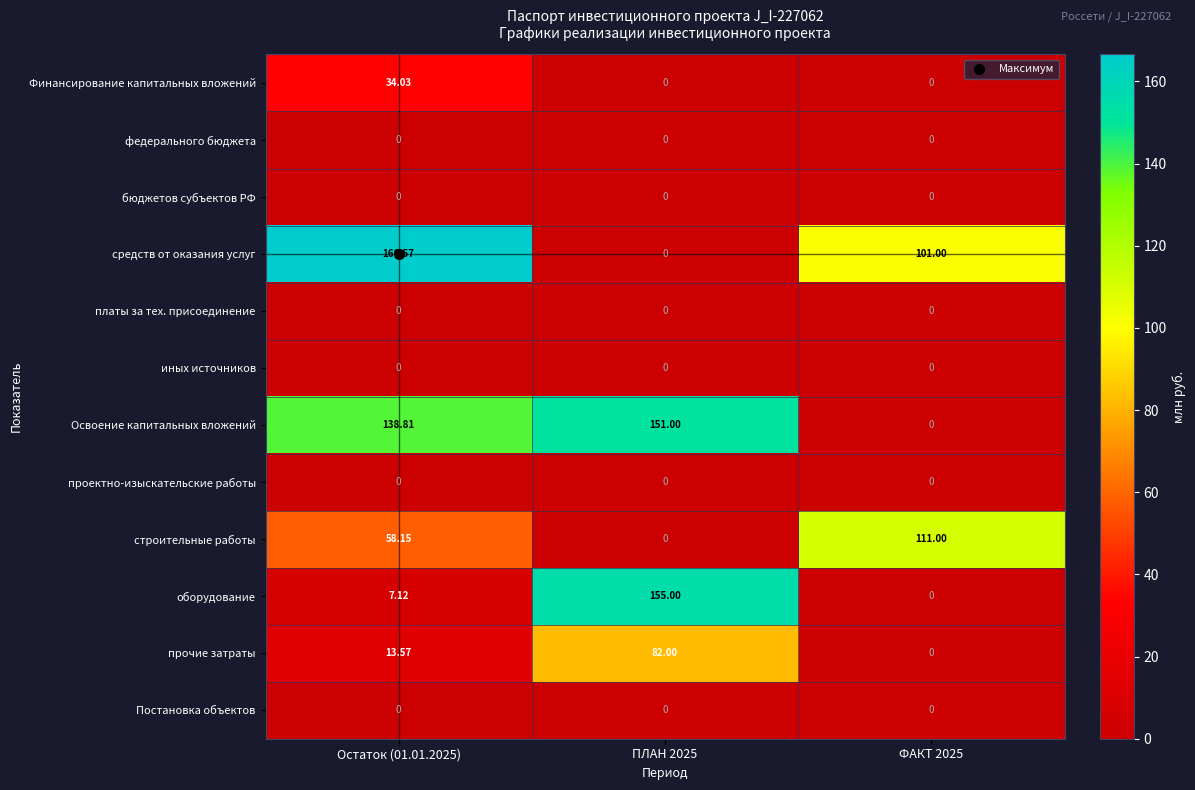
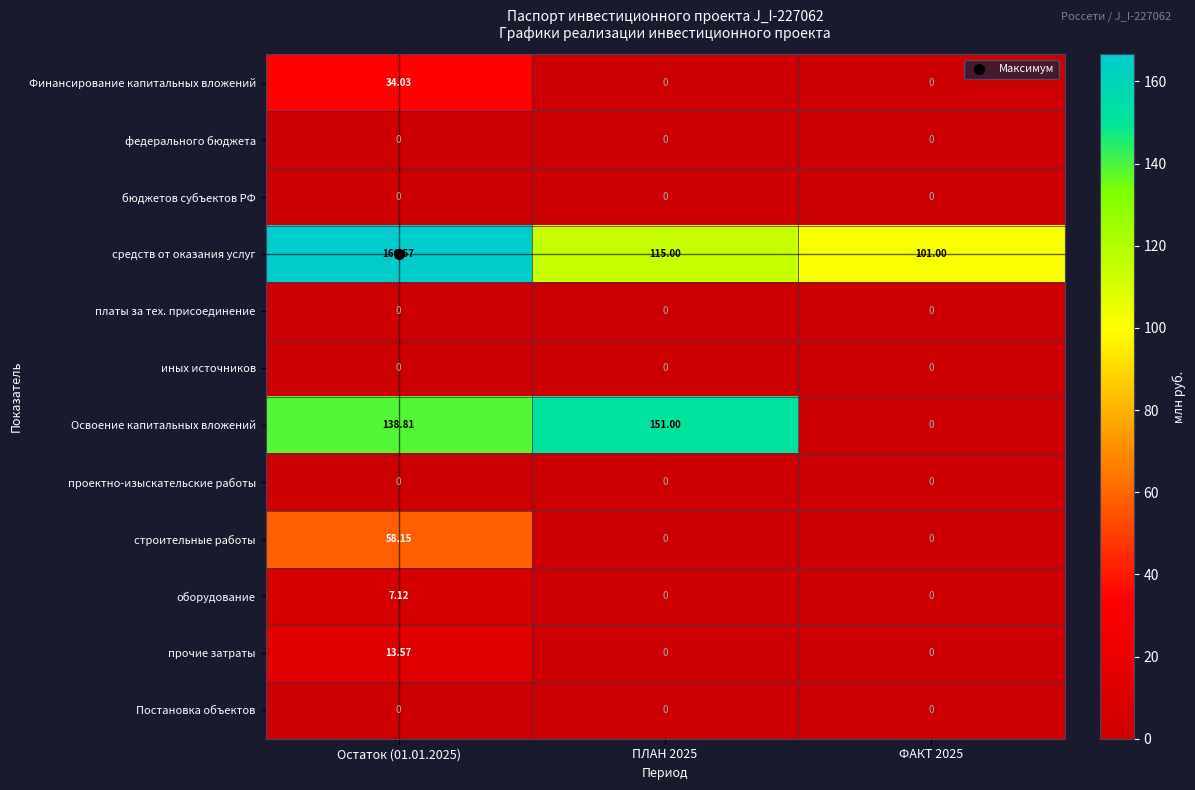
  {
    "Финансирование капитальных вложений": {
      "Остаток (01.01.2025)": 34.03,
      "ПЛАН 2025": 0,
      "ФАКТ 2025": 0
    },
    "федерального бюджета": {
      "Остаток (01.01.2025)": 0,
      "ПЛАН 2025": 0,
      "ФАКТ 2025": 0
    },
    "бюджетов субъектов РФ": {
      "Остаток (01.01.2025)": 0,
      "ПЛАН 2025": 0,
      "ФАКТ 2025": 0
    },
    "средств от оказания услуг": {
-     "ПЛАН 2025": 0,
+     "ПЛАН 2025": 115.00,
      "ФАКТ 2025": 101.00
    },
    "платы за тех. присоединение": {
      "Остаток (01.01.2025)": 0,
      "ПЛАН 2025": 0,
      "ФАКТ 2025": 0
    },
    "иных источников": {
      "Остаток (01.01.2025)": 0,
      "ПЛАН 2025": 0,
      "ФАКТ 2025": 0
    },
    "Освоение капитальных вложений": {
      "Остаток (01.01.2025)": 138.81,
      "ПЛАН 2025": 151.00,
      "ФАКТ 2025": 0
    },
    "проектно-изыскательские работы": {
      "Остаток (01.01.2025)": 0,
      "ПЛАН 2025": 0,
      "ФАКТ 2025": 0
    },
    "строительные работы": {
      "Остаток (01.01.2025)": 58.15,
      "ПЛАН 2025": 0,
-     "ФАКТ 2025": 111.00
+     "ФАКТ 2025": 0
    },
    "оборудование": {
      "Остаток (01.01.2025)": 7.12,
-     "ПЛАН 2025": 155.00,
+     "ПЛАН 2025": 0,
      "ФАКТ 2025": 0
    },
    "прочие затраты": {
      "Остаток (01.01.2025)": 13.57,
-     "ПЛАН 2025": 82.00,
+     "ПЛАН 2025": 0,
      "ФАКТ 2025": 0
    },
    "Постановка объектов": {
      "Остаток (01.01.2025)": 0,
      "ПЛАН 2025": 0,
      "ФАКТ 2025": 0
    }
  }
